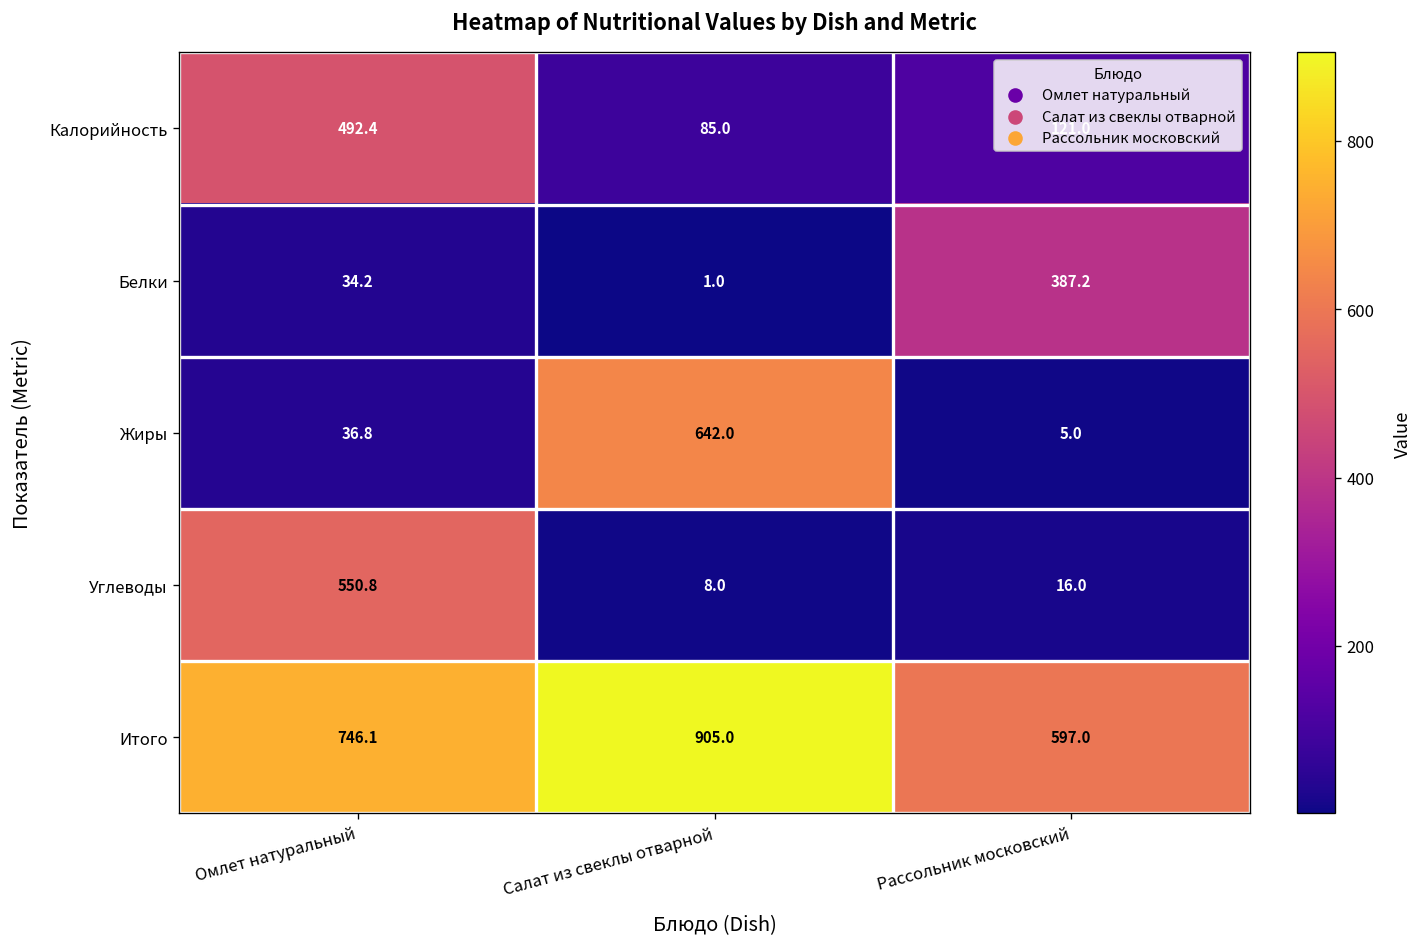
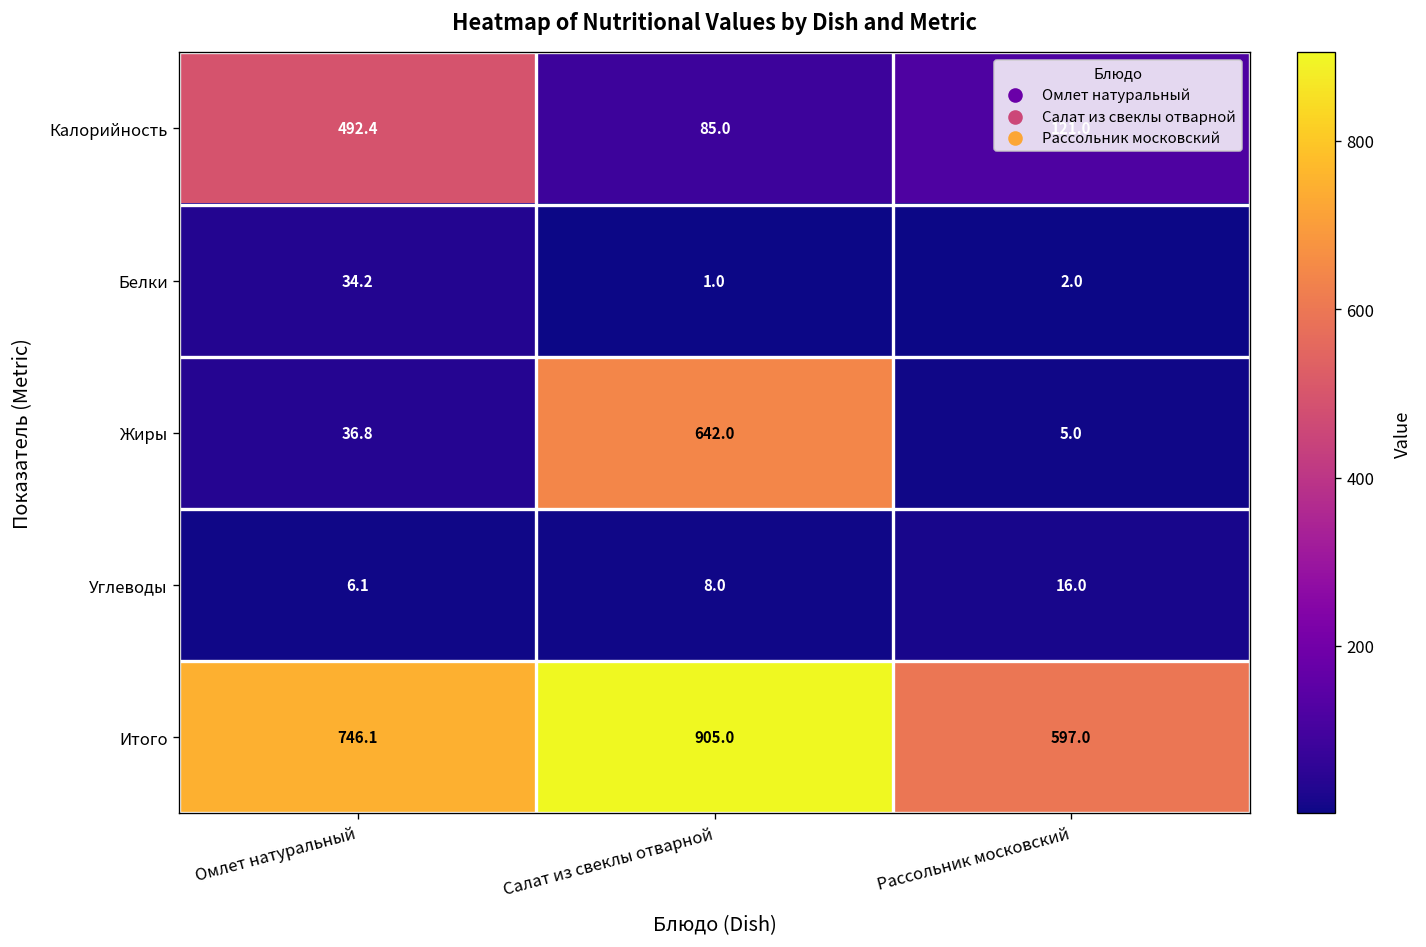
  {
    "Калорийность": {
      "Омлет натуральный": 492.4,
      "Салат из свеклы отварной": 85.0
    },
    "Белки": {
      "Омлет натуральный": 34.2,
      "Салат из свеклы отварной": 1.0,
-     "Рассольник московский": 387.2
+     "Рассольник московский": 2.0
    },
    "Жиры": {
      "Омлет натуральный": 36.8,
      "Салат из свеклы отварной": 642.0,
      "Рассольник московский": 5.0
    },
    "Углеводы": {
-     "Омлет натуральный": 550.8,
+     "Омлет натуральный": 6.1,
      "Салат из свеклы отварной": 8.0,
      "Рассольник московский": 16.0
    },
    "Итого": {
      "Омлет натуральный": 746.1,
      "Салат из свеклы отварной": 905.0,
      "Рассольник московский": 597.0
    }
  }
